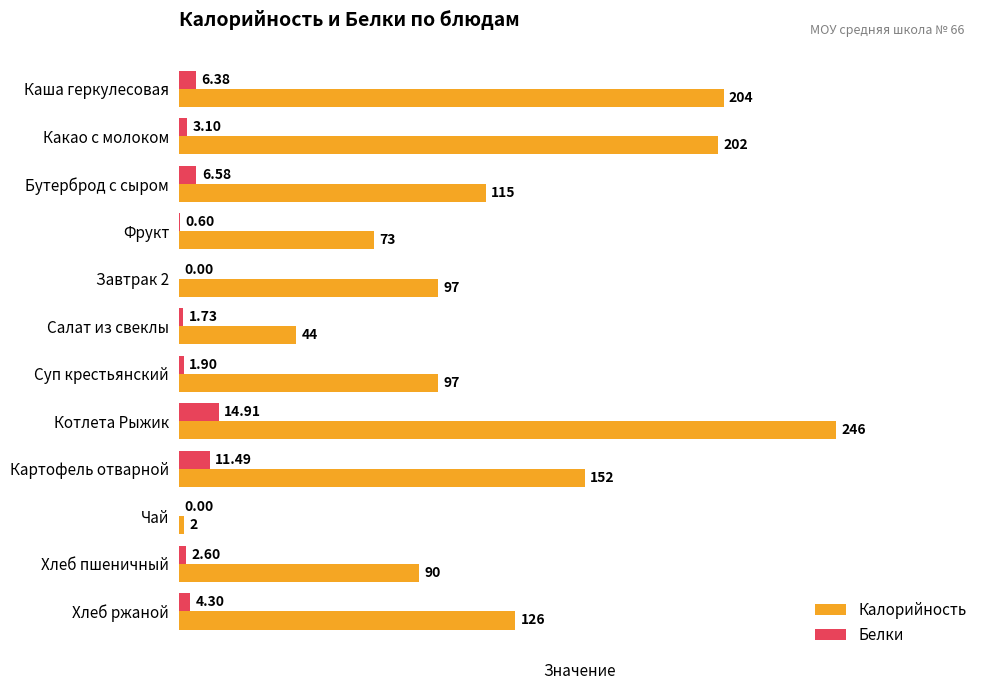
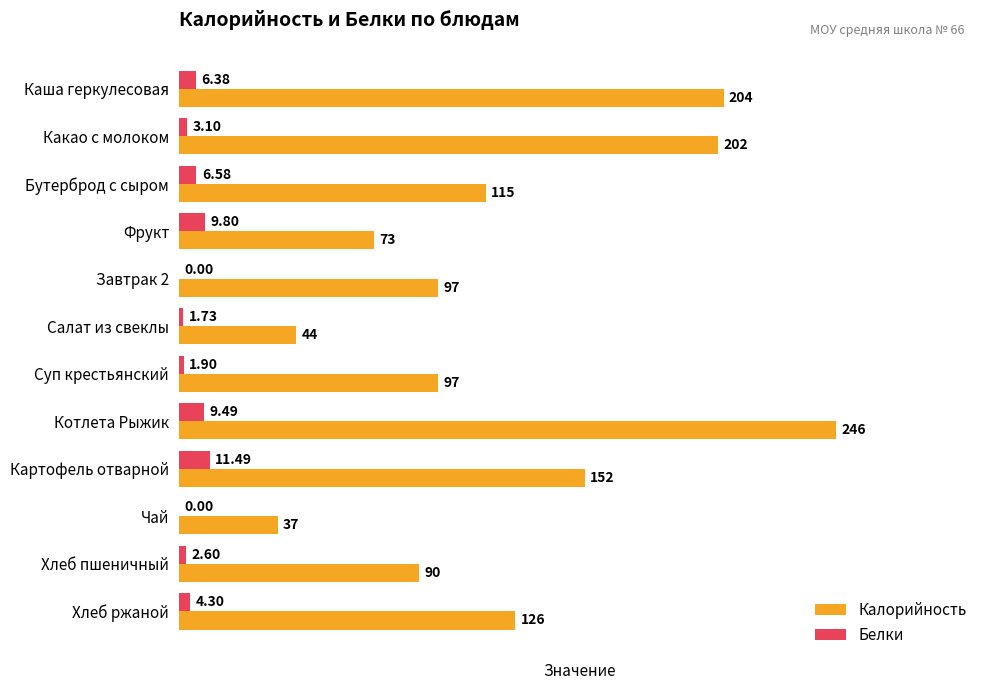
  {
    "Калорийность": {
      "Каша геркулесовая": 204,
      "Какао с молоком": 202,
      "Бутерброд с сыром": 115,
      "Фрукт": 73,
      "Завтрак 2": 97,
      "Салат из свеклы": 44,
      "Суп крестьянский": 97,
      "Котлета Рыжик": 246,
      "Картофель отварной": 152,
-     "Чай": 2,
+     "Чай": 37,
      "Хлеб пшеничный": 90,
      "Хлеб ржаной": 126
    },
    "Белки": {
      "Каша геркулесовая": 6.38,
      "Какао с молоком": 3.10,
      "Бутерброд с сыром": 6.58,
-     "Фрукт": 0.60,
+     "Фрукт": 9.80,
      "Завтрак 2": 0.00,
      "Салат из свеклы": 1.73,
      "Суп крестьянский": 1.90,
-     "Котлета Рыжик": 14.91,
+     "Котлета Рыжик": 9.49,
      "Картофель отварной": 11.49,
      "Чай": 0.00,
      "Хлеб пшеничный": 2.60,
      "Хлеб ржаной": 4.30
    }
  }
